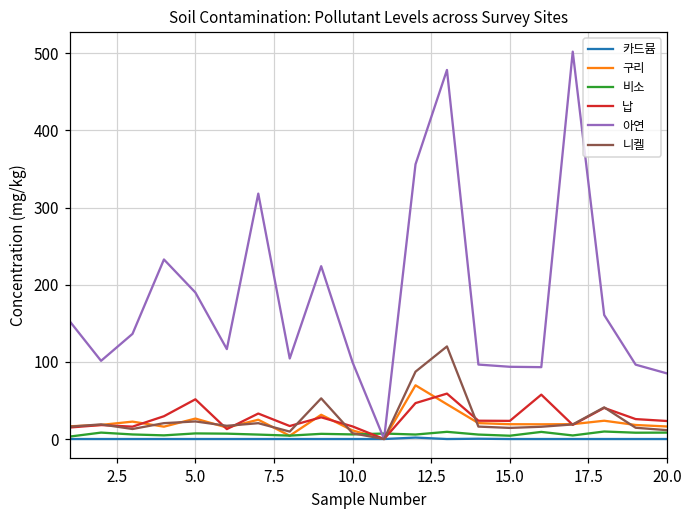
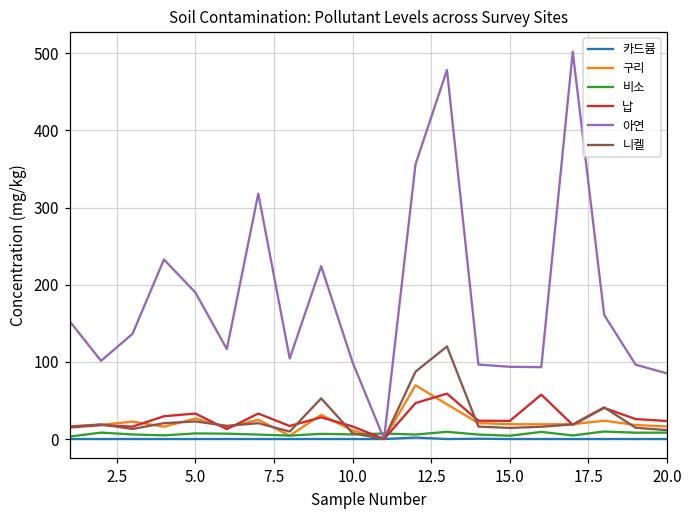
  {
    "카드뮴": {
      "5.0": 0,
      "10.0": 0,
      "15.0": 0,
      "20.0": 0
    },
    "구리": {
      "5.0": 30,
      "15.0": 20,
      "20.0": 20
    },
    "비소": {
      "5.0": 10,
      "15.0": 0
    },
    "납": {
-     "5.0": 50,
+     "5.0": 30,
      "10.0": 20,
      "15.0": 20,
      "20.0": 20
    },
    "아연": {
      "5.0": 190,
      "10.0": 100,
      "15.0": 90,
      "20.0": 90
    },
    "니켈": {
      "5.0": 20,
      "15.0": 10
    }
  }
